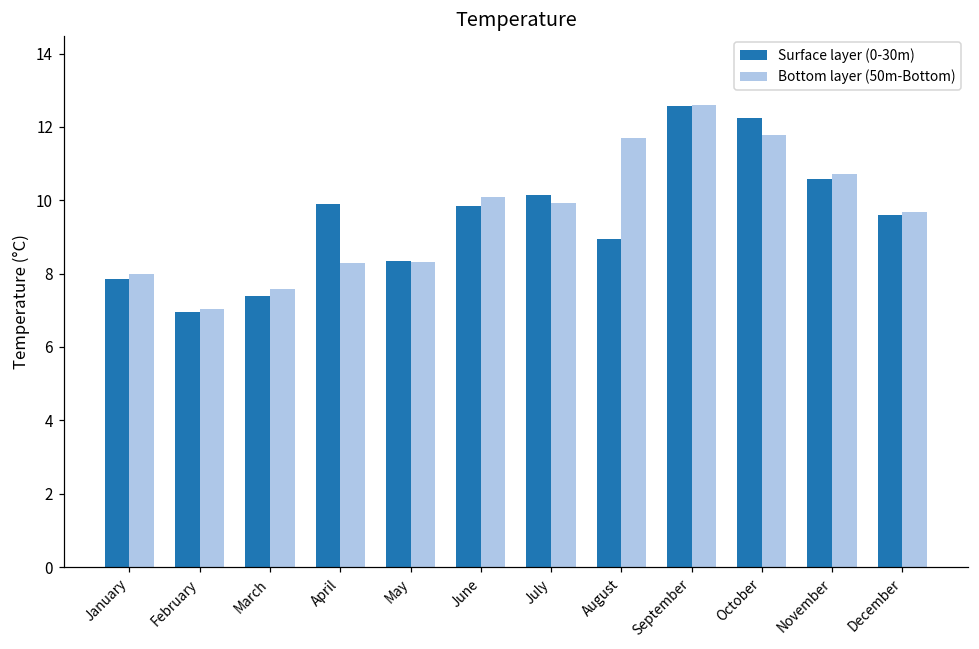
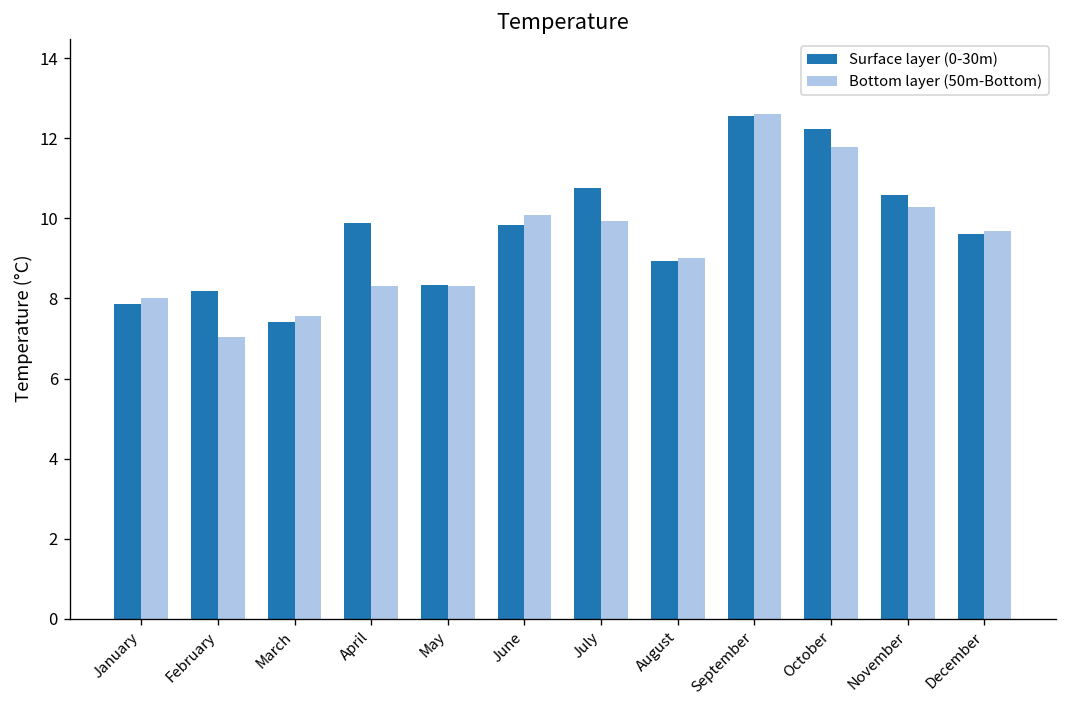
  {
    "Surface layer (0-30m)": {
      "January": 7.9,
-     "February": 7.0,
+     "February": 8.2,
      "March": 7.4,
      "April": 9.9,
      "May": 8.3,
      "June": 9.8,
-     "July": 10.2,
+     "July": 10.8,
      "August": 8.9,
      "September": 12.6,
      "October": 12.2,
      "November": 10.6,
      "December": 9.6
    },
    "Bottom layer (50m-Bottom)": {
      "January": 8.0,
      "February": 7.0,
      "March": 7.6,
      "April": 8.3,
      "May": 8.3,
      "June": 10.1,
      "July": 9.9,
-     "August": 11.7,
+     "August": 9.0,
      "September": 12.6,
      "October": 11.8,
-     "November": 10.7,
+     "November": 10.3,
      "December": 9.7
    }
  }
